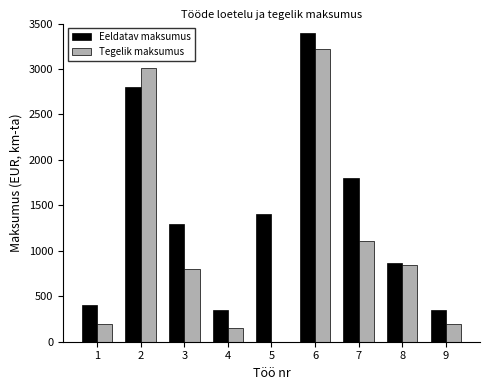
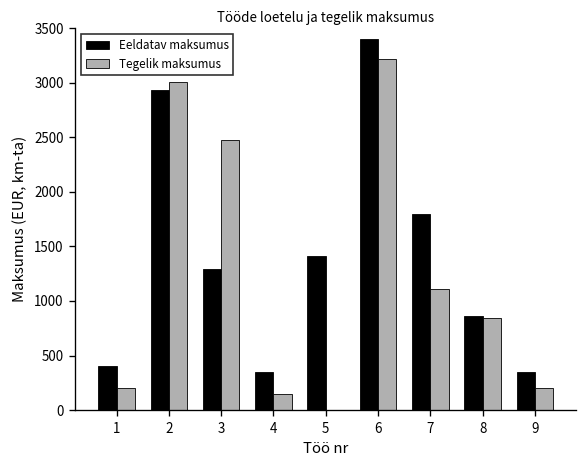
  {
    "Eeldatav maksumus": {
      "1": 400,
-     "2": 2800,
+     "2": 2900,
      "3": 1300,
      "4": 400,
      "5": 1400,
      "6": 3400,
      "7": 1800,
      "8": 900,
      "9": 400
    },
    "Tegelik maksumus": {
      "1": 200,
      "2": 3000,
-     "3": 800,
+     "3": 2500,
      "4": 200,
      "5": 0,
      "6": 3200,
      "7": 1100,
      "8": 800,
      "9": 200
    }
  }
